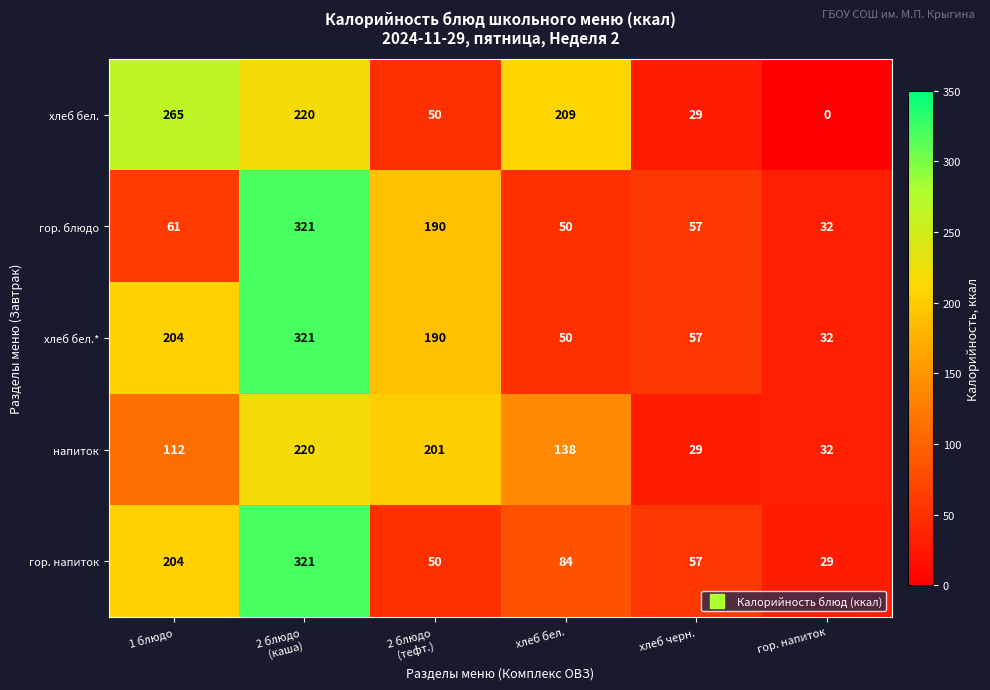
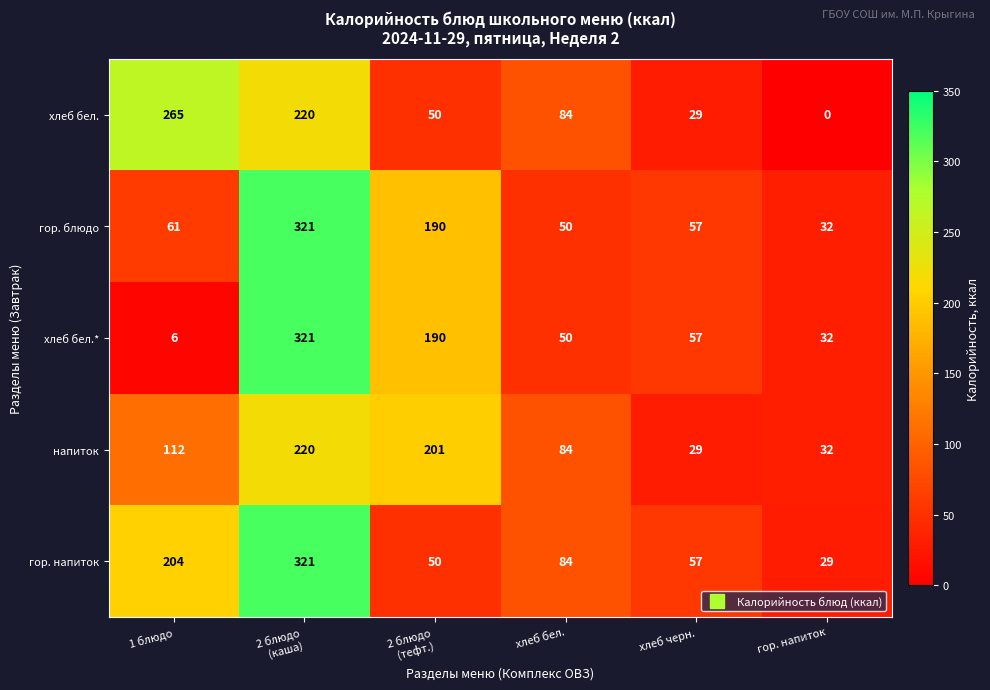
  {
    "хлеб бел.": {
      "1 блюдо": 265,
      "2 блюдо (каша)": 220,
      "2 блюдо (тефт.)": 50,
-     "хлеб бел.": 209,
+     "хлеб бел.": 84,
      "хлеб черн.": 29,
      "гор. напиток": 0
    },
    "гор. блюдо": {
      "1 блюдо": 61,
      "2 блюдо (каша)": 321,
      "2 блюдо (тефт.)": 190,
      "хлеб бел.": 50,
      "хлеб черн.": 57,
      "гор. напиток": 32
    },
    "хлеб бел.*": {
-     "1 блюдо": 204,
+     "1 блюдо": 6,
      "2 блюдо (каша)": 321,
      "2 блюдо (тефт.)": 190,
      "хлеб бел.": 50,
      "хлеб черн.": 57,
      "гор. напиток": 32
    },
    "напиток": {
      "1 блюдо": 112,
      "2 блюдо (каша)": 220,
      "2 блюдо (тефт.)": 201,
-     "хлеб бел.": 138,
+     "хлеб бел.": 84,
      "хлеб черн.": 29,
      "гор. напиток": 32
    },
    "гор. напиток": {
      "1 блюдо": 204,
      "2 блюдо (каша)": 321,
      "2 блюдо (тефт.)": 50,
      "хлеб бел.": 84,
      "хлеб черн.": 57,
      "гор. напиток": 29
    }
  }
